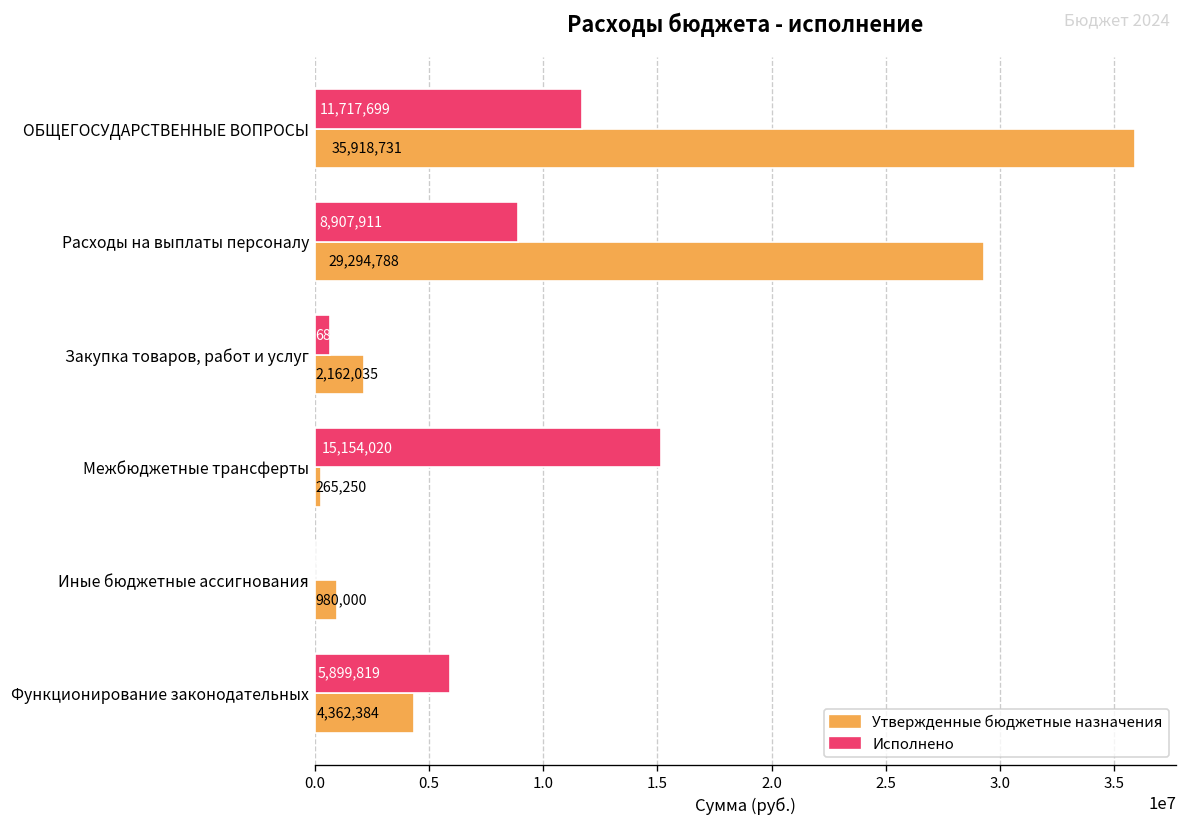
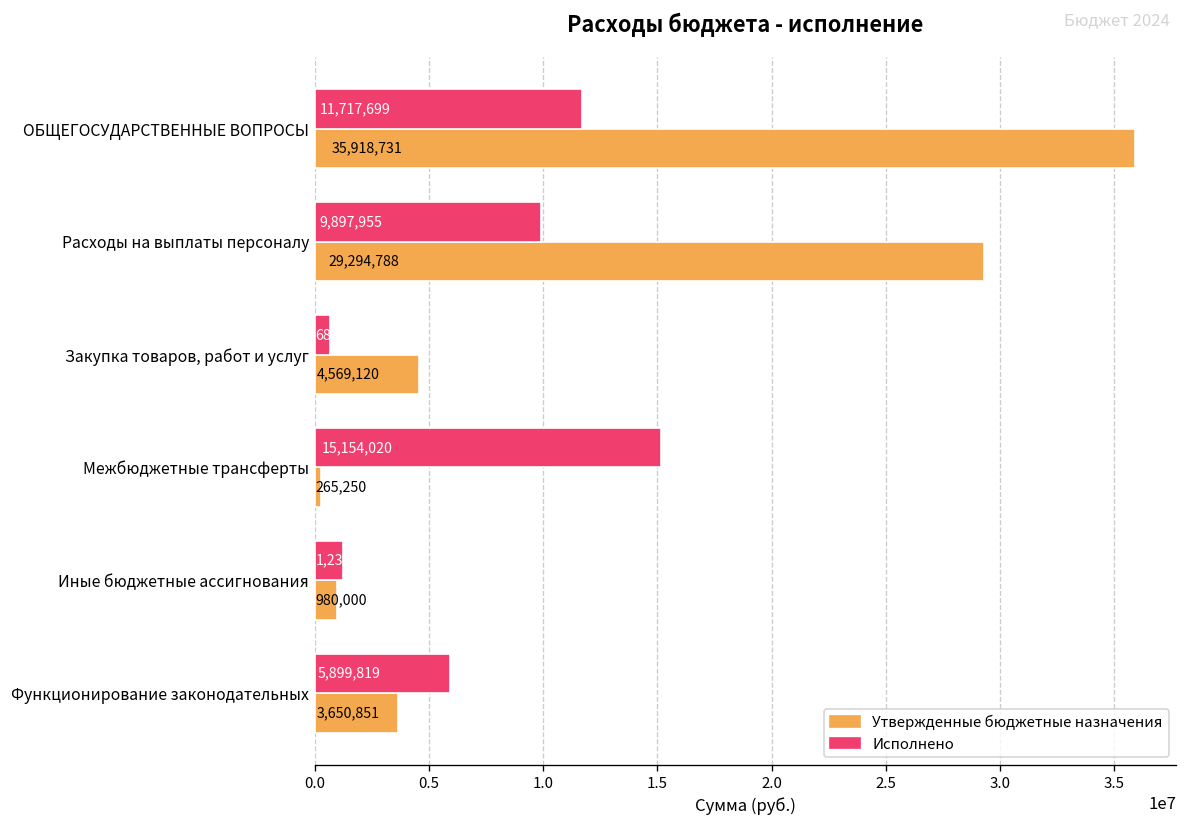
  {
    "Утвержденные бюджетные назначения": {
      "ОБЩЕГОСУДАРСТВЕННЫЕ ВОПРОСЫ": "35,918,731",
      "Расходы на выплаты персоналу": "29,294,788",
-     "Закупка товаров, работ и услуг": "2,162,035",
+     "Закупка товаров, работ и услуг": "4,569,120",
      "Межбюджетные трансферты": "265,250",
      "Иные бюджетные ассигнования": "980,000",
-     "Функционирование законодательных": "4,362,384"
+     "Функционирование законодательных": "3,650,851"
    },
    "Исполнено": {
      "ОБЩЕГОСУДАРСТВЕННЫЕ ВОПРОСЫ": "11,717,699",
-     "Расходы на выплаты персоналу": "8,907,911",
+     "Расходы на выплаты персоналу": "9,897,955",
      "Межбюджетные трансферты": "15,154,020",
-     "Иные бюджетные ассигнования": "0",
+     "Иные бюджетные ассигнования": "1200000",
      "Функционирование законодательных": "5,899,819"
    }
  }
